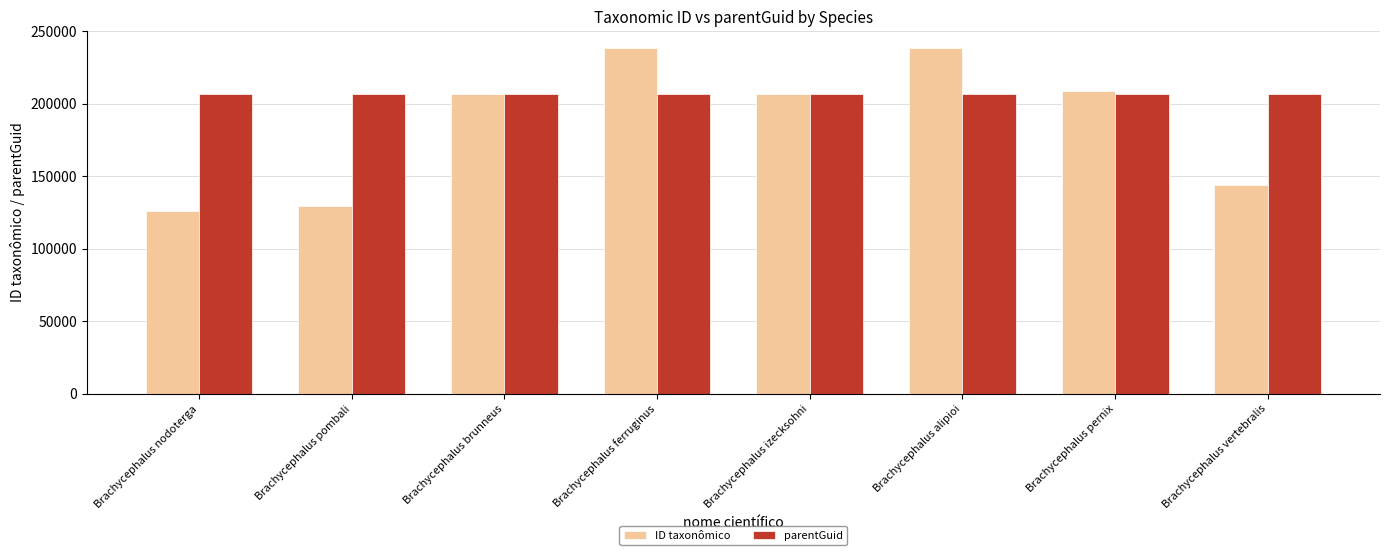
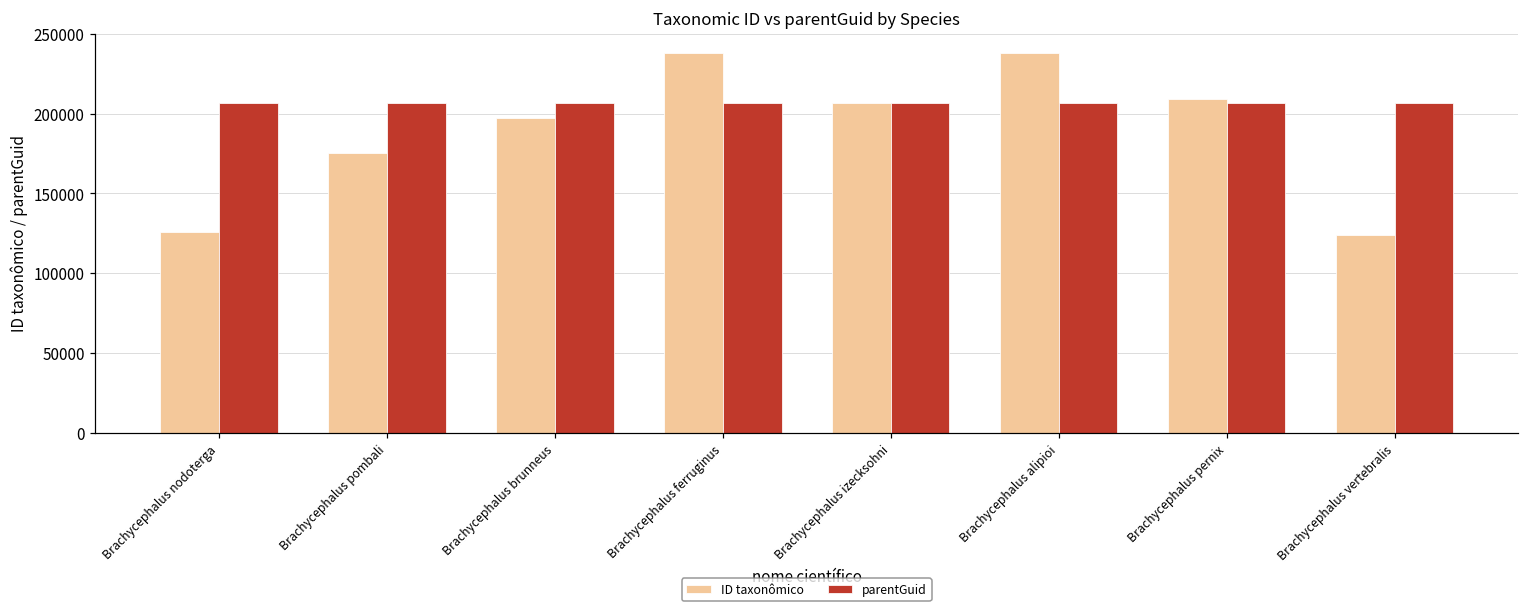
  {
    "ID taxonômico": {
      "Brachycephalus nodoterga": 126000,
-     "Brachycephalus pombali": 130000,
-     "Brachycephalus brunneus": 207000,
+     "Brachycephalus pombali": 175000,
+     "Brachycephalus brunneus": 197000,
      "Brachycephalus ferruginus": 238000,
      "Brachycephalus izecksohni": 206000,
      "Brachycephalus alipioi": 238000,
      "Brachycephalus pernix": 209000,
-     "Brachycephalus vertebralis": 144000
+     "Brachycephalus vertebralis": 124000
    },
    "parentGuid": {
      "Brachycephalus nodoterga": 207000,
      "Brachycephalus pombali": 207000,
      "Brachycephalus brunneus": 207000,
      "Brachycephalus ferruginus": 207000,
      "Brachycephalus izecksohni": 207000,
      "Brachycephalus alipioi": 207000,
      "Brachycephalus pernix": 207000,
      "Brachycephalus vertebralis": 207000
    }
  }
